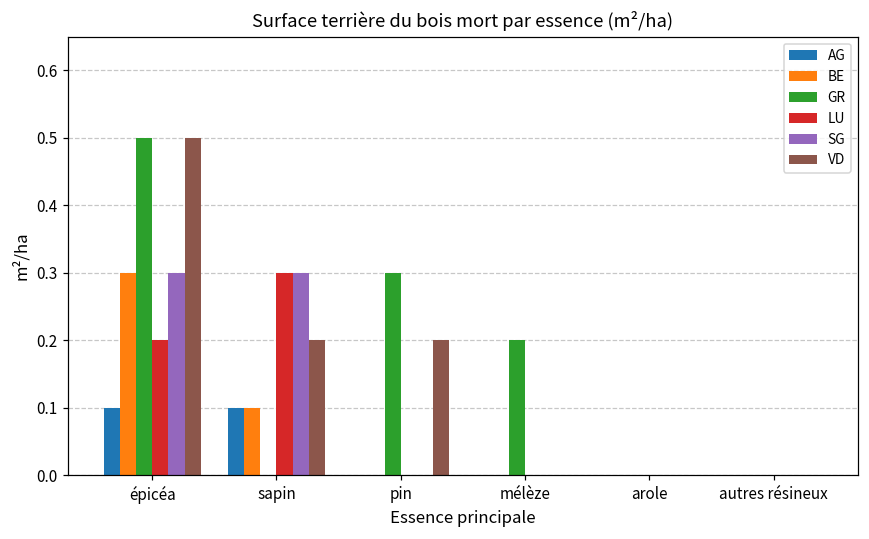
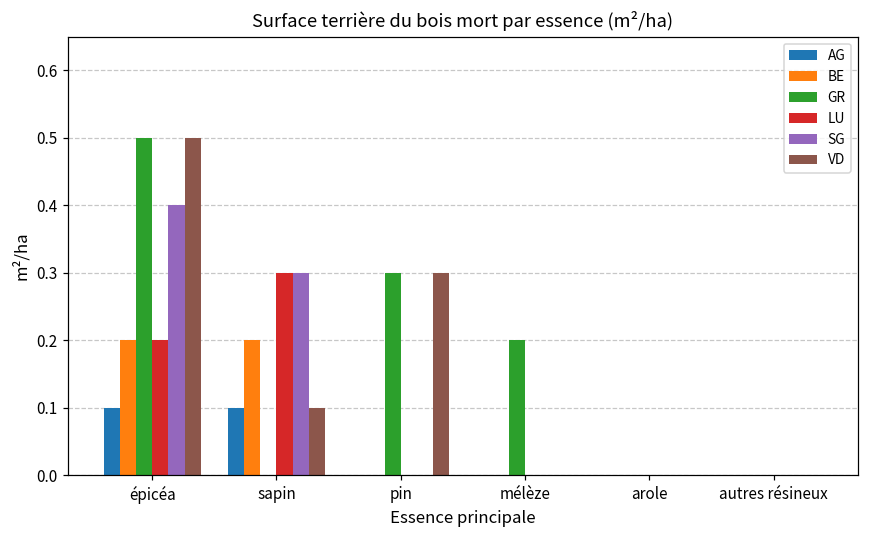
  {
    "AG": {
      "épicéa": 0.1,
      "sapin": 0.1,
      "pin": 0.0,
      "mélèze": 0.0,
      "arole": 0.0,
      "autres résineux": 0.0
    },
    "BE": {
-     "épicéa": 0.3,
-     "sapin": 0.1,
+     "épicéa": 0.2,
+     "sapin": 0.2,
      "pin": 0.0,
      "mélèze": 0.0,
      "arole": 0.0,
      "autres résineux": 0.0
    },
    "GR": {
      "épicéa": 0.5,
      "sapin": 0.0,
      "pin": 0.3,
      "mélèze": 0.2,
      "arole": 0.0,
      "autres résineux": 0.0
    },
    "LU": {
      "épicéa": 0.2,
      "sapin": 0.3,
      "pin": 0.0,
      "mélèze": 0.0,
      "arole": 0.0,
      "autres résineux": 0.0
    },
    "SG": {
-     "épicéa": 0.3,
+     "épicéa": 0.4,
      "sapin": 0.3,
      "pin": 0.0,
      "mélèze": 0.0,
      "arole": 0.0,
      "autres résineux": 0.0
    },
    "VD": {
      "épicéa": 0.5,
-     "sapin": 0.2,
-     "pin": 0.2,
+     "sapin": 0.1,
+     "pin": 0.3,
      "mélèze": 0.0,
      "arole": 0.0,
      "autres résineux": 0.0
    }
  }
